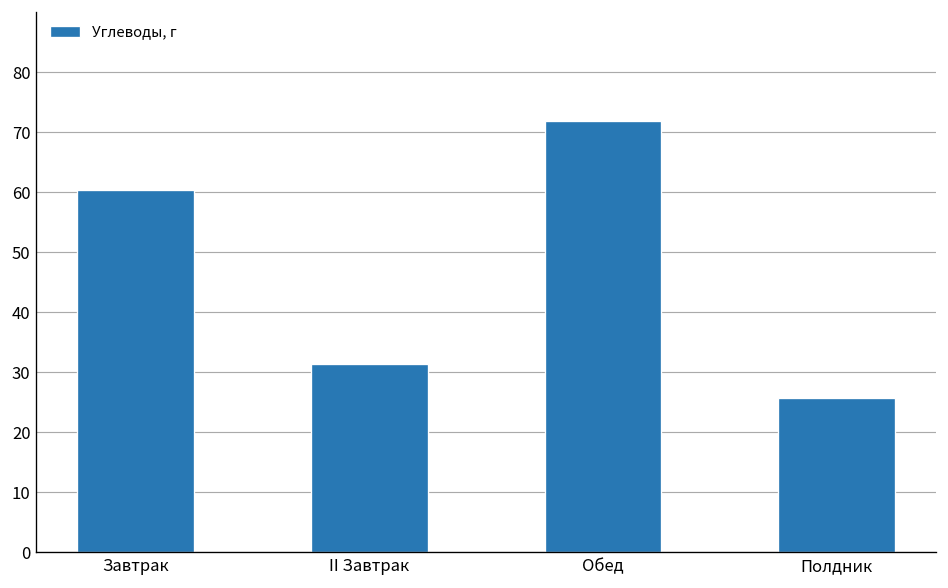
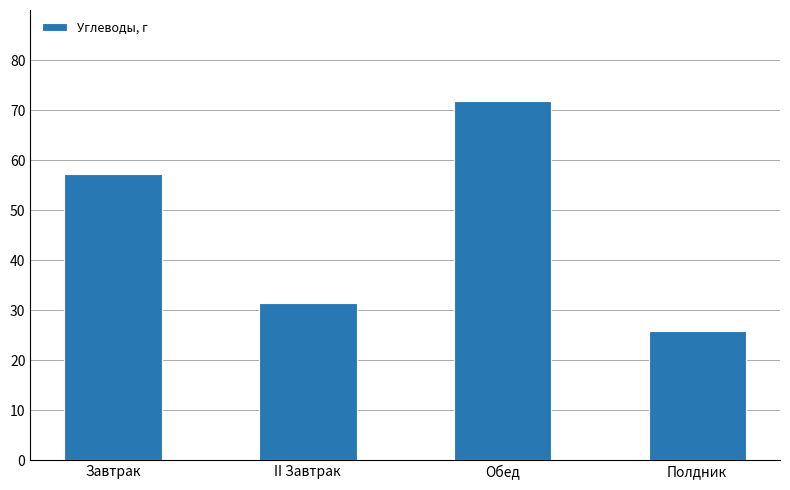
  {
-   "Завтрак": 60,
+   "Завтрак": 57,
    "II Завтрак": 31,
    "Обед": 72,
    "Полдник": 26
  }
